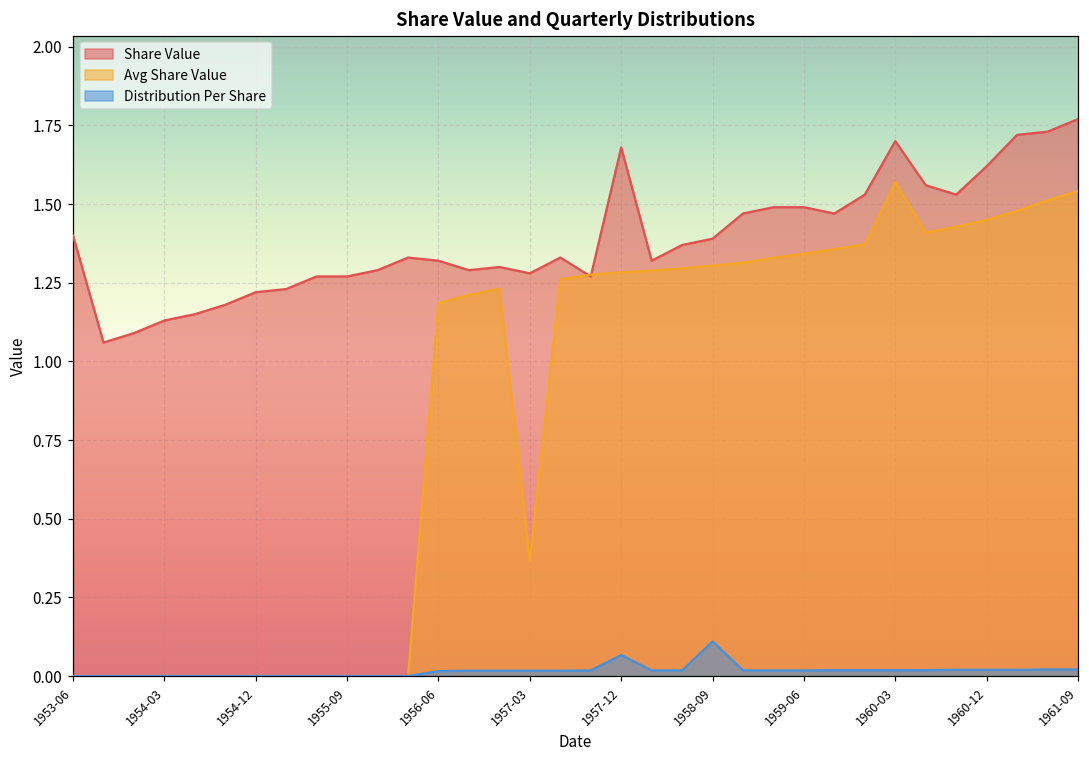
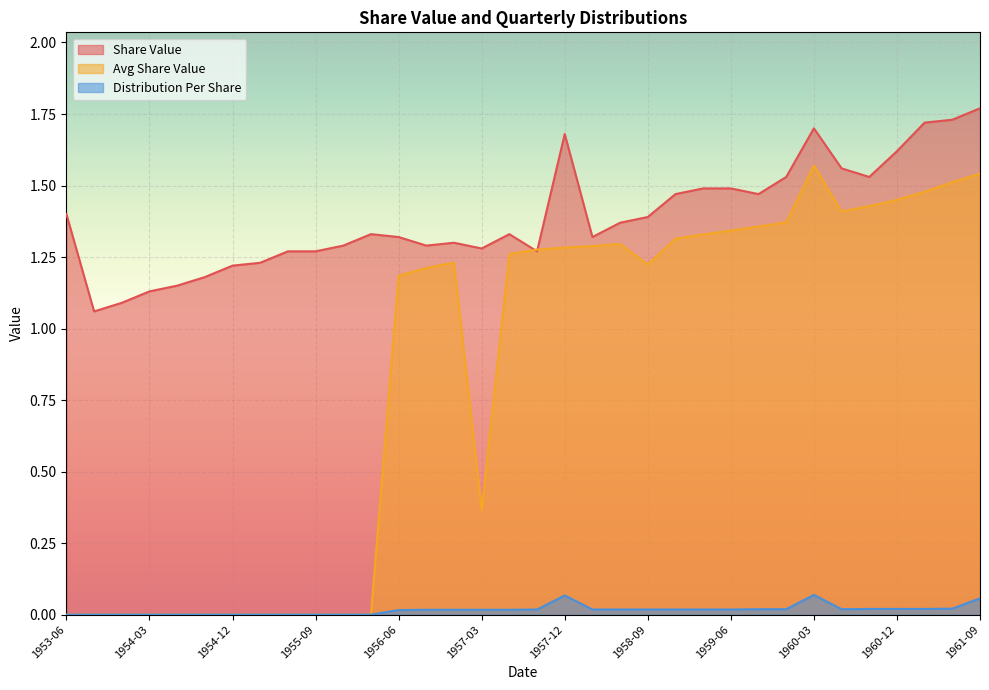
  {
    "Share Value": {
      "1953-06": 1.40,
      "1954-03": 1.13,
      "1954-12": 1.22,
      "1955-09": 1.27,
      "1956-06": 1.32,
      "1957-03": 1.28,
      "1957-12": 1.68,
      "1958-09": 1.39,
      "1959-06": 1.49,
      "1960-03": 1.70,
      "1960-12": 1.62,
      "1961-09": 1.77
    },
    "Avg Share Value": {
      "1956-06": 1.19,
      "1957-03": 0.37,
      "1957-12": 1.28,
-     "1958-09": 1.30,
+     "1958-09": 1.22,
      "1959-06": 1.34,
      "1960-03": 1.57,
      "1960-12": 1.45,
      "1961-09": 1.54
    },
    "Distribution Per Share": {
      "1956-06": 0.02,
      "1957-03": 0.02,
      "1957-12": 0.07,
-     "1958-09": 0.11,
+     "1958-09": 0.02,
      "1959-06": 0.02,
-     "1960-03": 0.02,
+     "1960-03": 0.07,
      "1960-12": 0.02,
-     "1961-09": 0.02
+     "1961-09": 0.06
    }
  }
